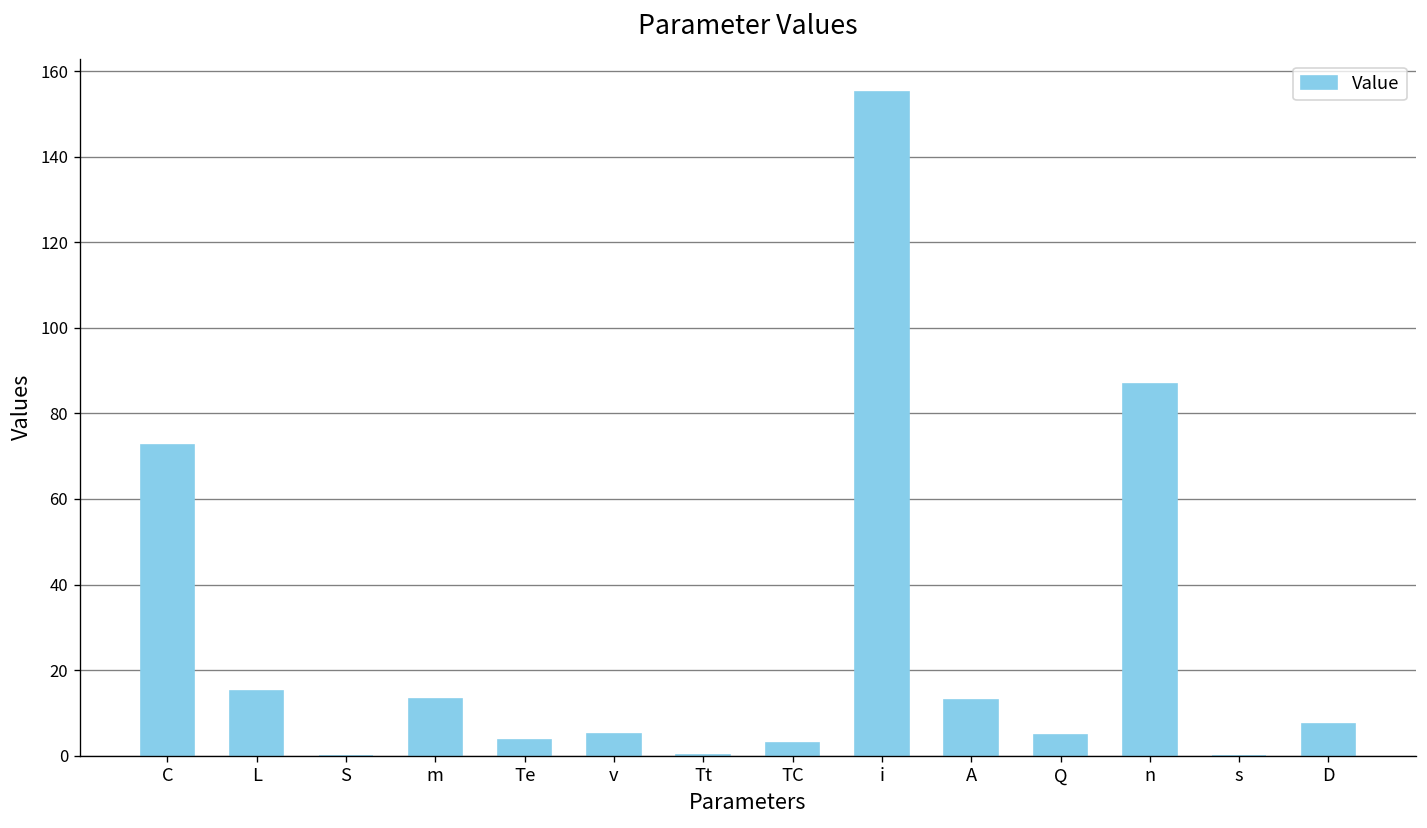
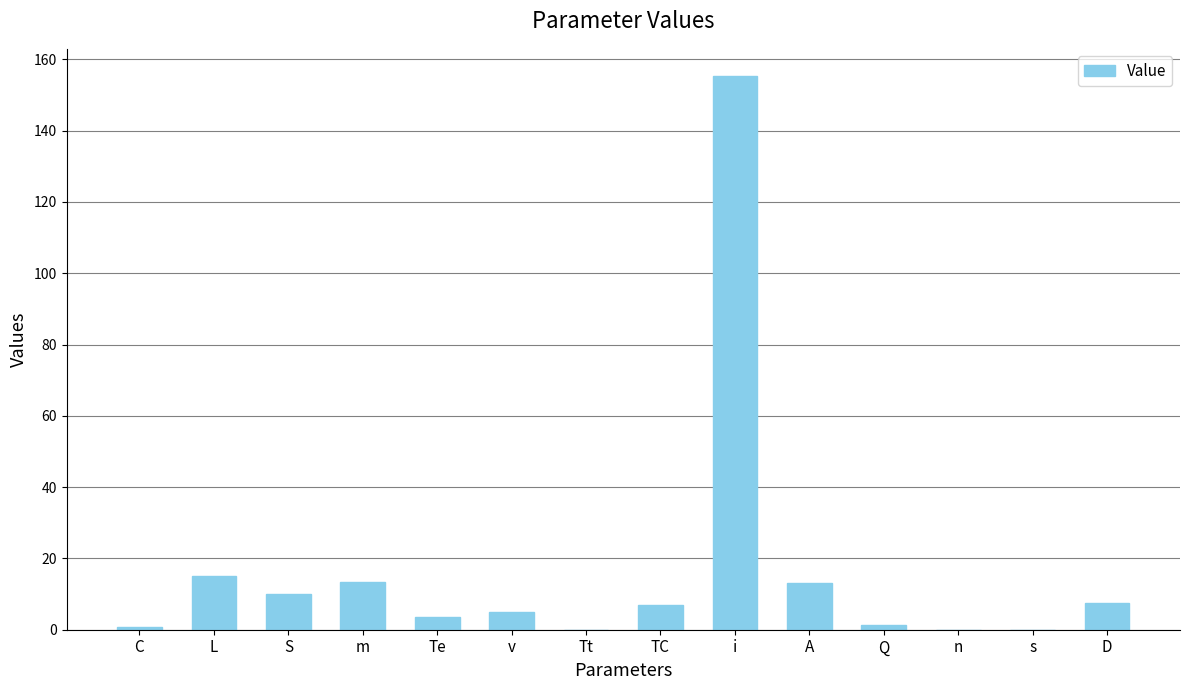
  {
-   "C": 73,
+   "C": 1,
    "L": 15,
-   "S": 0,
+   "S": 10,
    "m": 13,
    "Te": 4,
    "v": 5,
-   "TC": 3,
+   "TC": 7,
    "i": 155,
    "A": 13,
-   "Q": 5,
-   "n": 87,
+   "Q": 1,
+   "n": 0,
    "D": 8
  }
